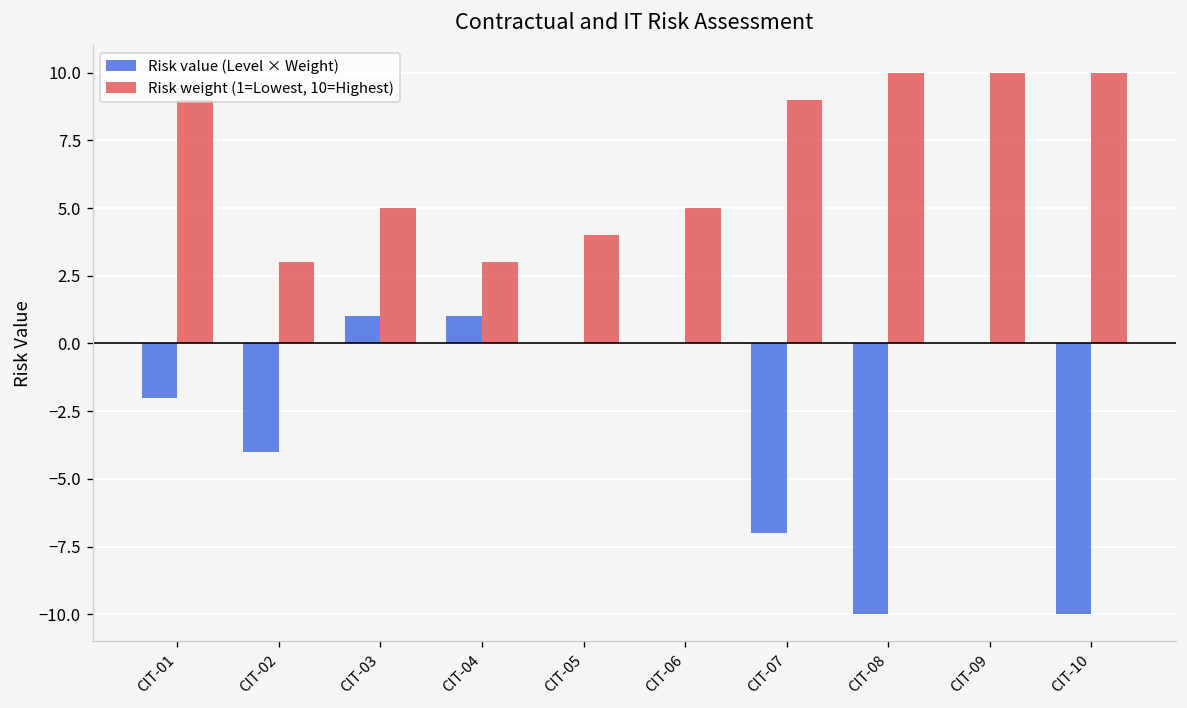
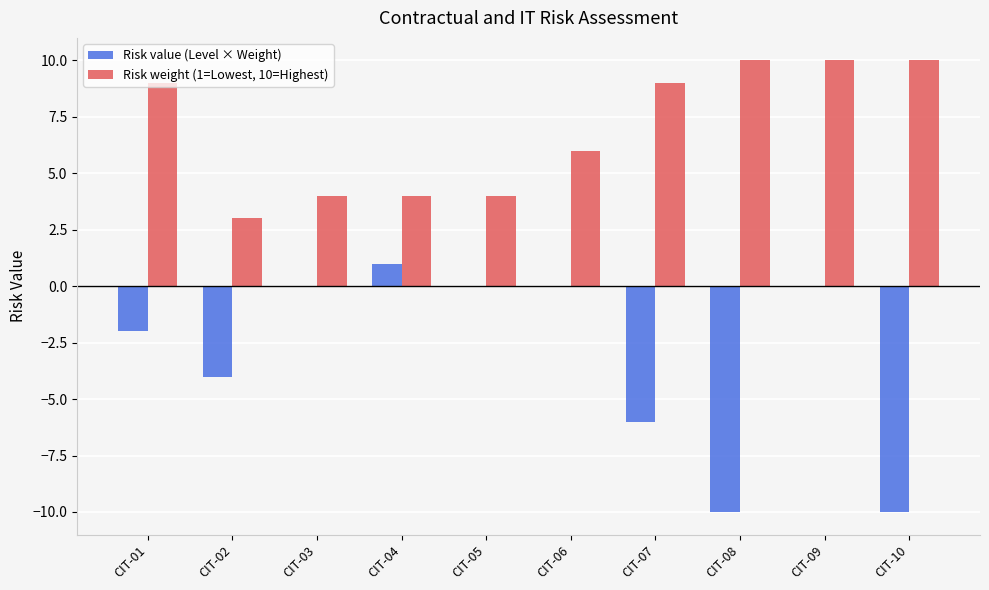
  {
    "Risk value (Level × Weight)": {
      "CIT-01": -2,
      "CIT-02": -4,
-     "CIT-03": 1,
+     "CIT-03": 0,
      "CIT-04": 1,
      "CIT-05": 0,
      "CIT-06": 0,
-     "CIT-07": -7,
+     "CIT-07": -6,
      "CIT-08": -10,
      "CIT-09": 0,
      "CIT-10": -10
    },
    "Risk weight (1=Lowest, 10=Highest)": {
      "CIT-02": 3,
-     "CIT-03": 5,
-     "CIT-04": 3,
+     "CIT-03": 4,
+     "CIT-04": 4,
      "CIT-05": 4,
-     "CIT-06": 5,
+     "CIT-06": 6,
      "CIT-07": 9,
      "CIT-08": 10,
      "CIT-09": 10,
      "CIT-10": 10
    }
  }
